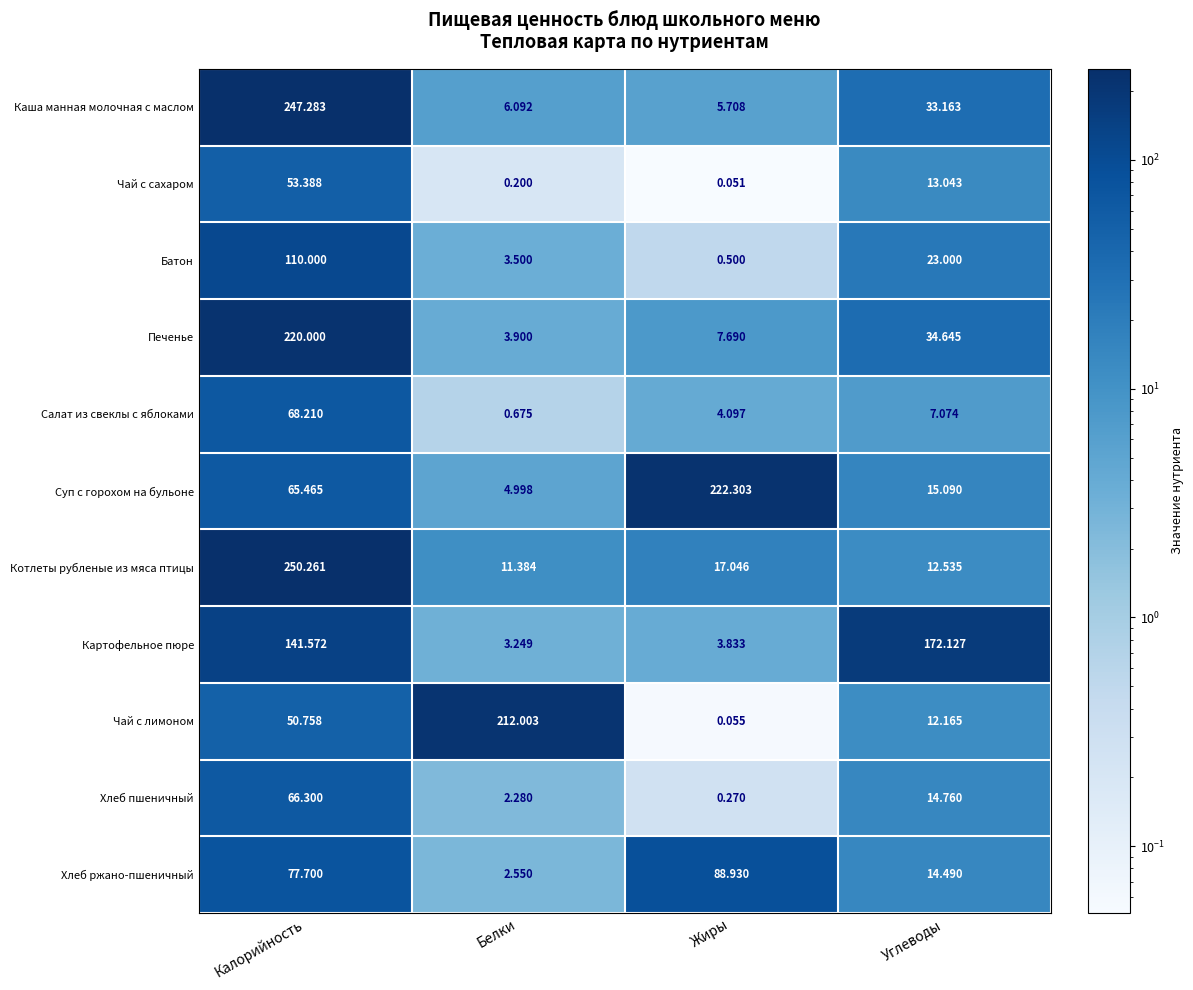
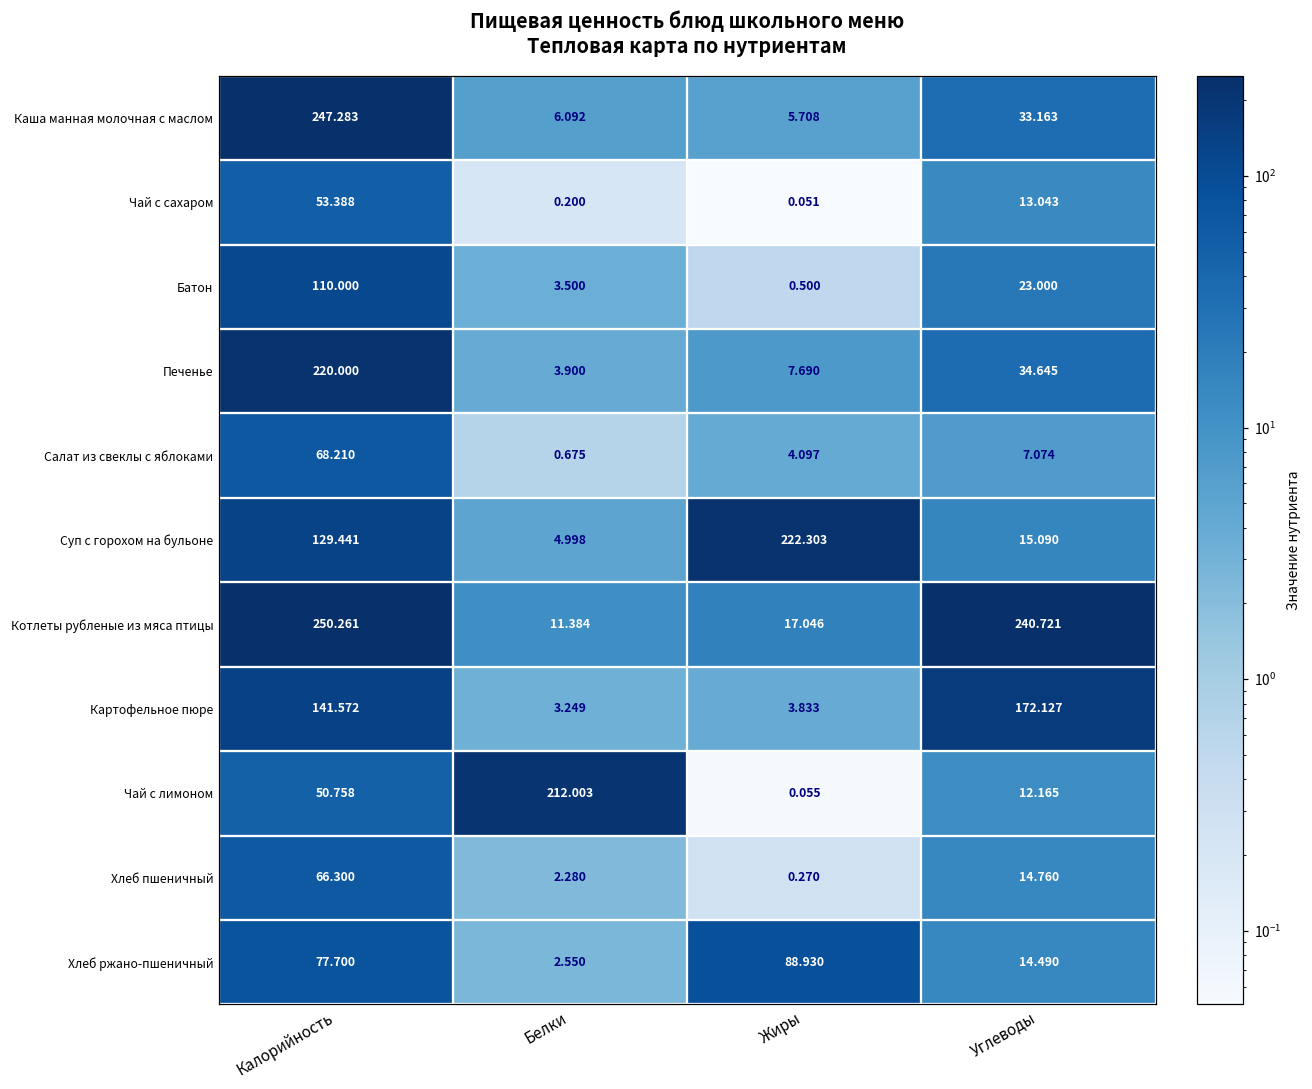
  {
    "Каша манная молочная с маслом": {
      "Калорийность": 247.283,
      "Белки": 6.092,
      "Жиры": 5.708,
      "Углеводы": 33.163
    },
    "Чай с сахаром": {
      "Калорийность": 53.388,
      "Белки": 0.200,
      "Жиры": 0.051,
      "Углеводы": 13.043
    },
    "Батон": {
      "Калорийность": 110.000,
      "Белки": 3.500,
      "Жиры": 0.500,
      "Углеводы": 23.000
    },
    "Печенье": {
      "Калорийность": 220.000,
      "Белки": 3.900,
      "Жиры": 7.690,
      "Углеводы": 34.645
    },
    "Салат из свеклы с яблоками": {
      "Калорийность": 68.210,
      "Белки": 0.675,
      "Жиры": 4.097,
      "Углеводы": 7.074
    },
    "Суп с горохом на бульоне": {
-     "Калорийность": 65.465,
+     "Калорийность": 129.441,
      "Белки": 4.998,
      "Жиры": 222.303,
      "Углеводы": 15.090
    },
    "Котлеты рубленые из мяса птицы": {
      "Калорийность": 250.261,
      "Белки": 11.384,
      "Жиры": 17.046,
-     "Углеводы": 12.535
+     "Углеводы": 240.721
    },
    "Картофельное пюре": {
      "Калорийность": 141.572,
      "Белки": 3.249,
      "Жиры": 3.833,
      "Углеводы": 172.127
    },
    "Чай с лимоном": {
      "Калорийность": 50.758,
      "Белки": 212.003,
      "Жиры": 0.055,
      "Углеводы": 12.165
    },
    "Хлеб пшеничный": {
      "Калорийность": 66.300,
      "Белки": 2.280,
      "Жиры": 0.270,
      "Углеводы": 14.760
    },
    "Хлеб ржано-пшеничный": {
      "Калорийность": 77.700,
      "Белки": 2.550,
      "Жиры": 88.930,
      "Углеводы": 14.490
    }
  }
